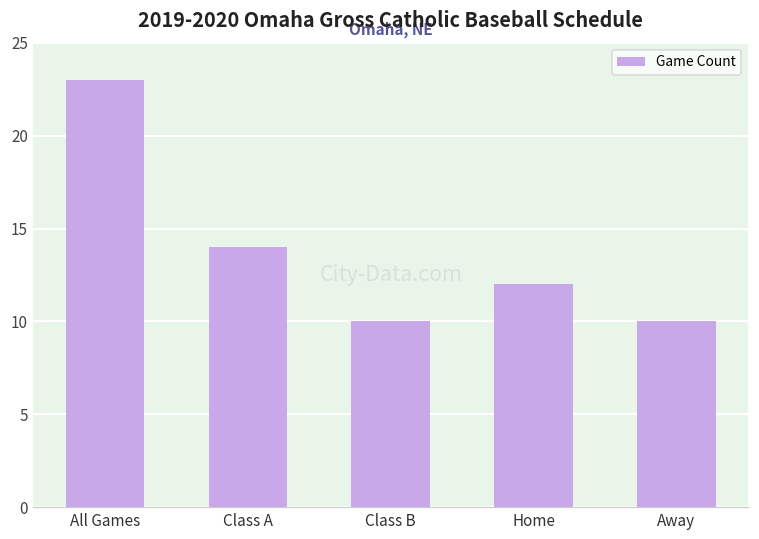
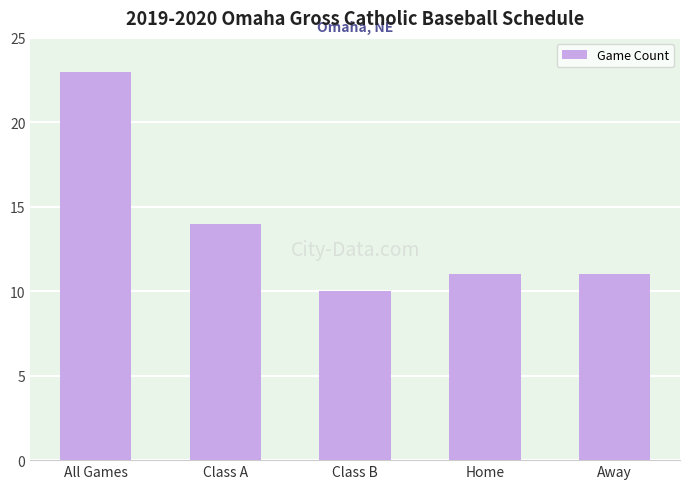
  {
    "All Games": 23,
    "Class A": 14,
    "Class B": 10,
-   "Home": 12,
-   "Away": 10
+   "Home": 11,
+   "Away": 11
  }
